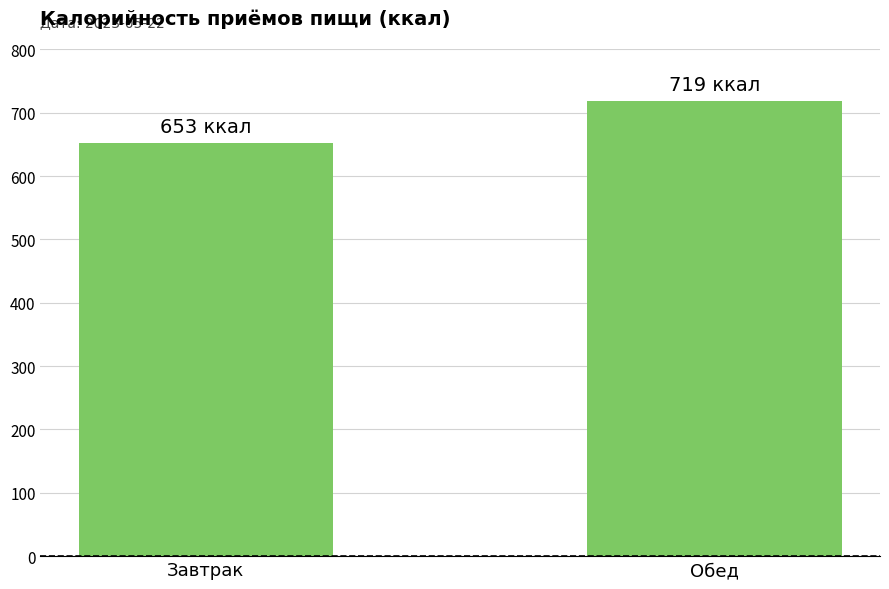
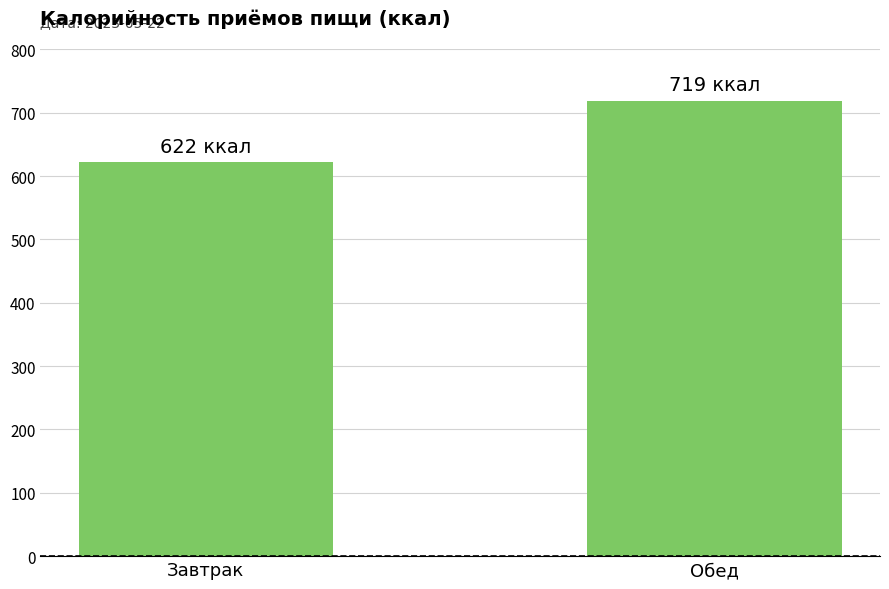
  {
-   "Завтрак": 653,
+   "Завтрак": 622,
    "Обед": 719
  }
